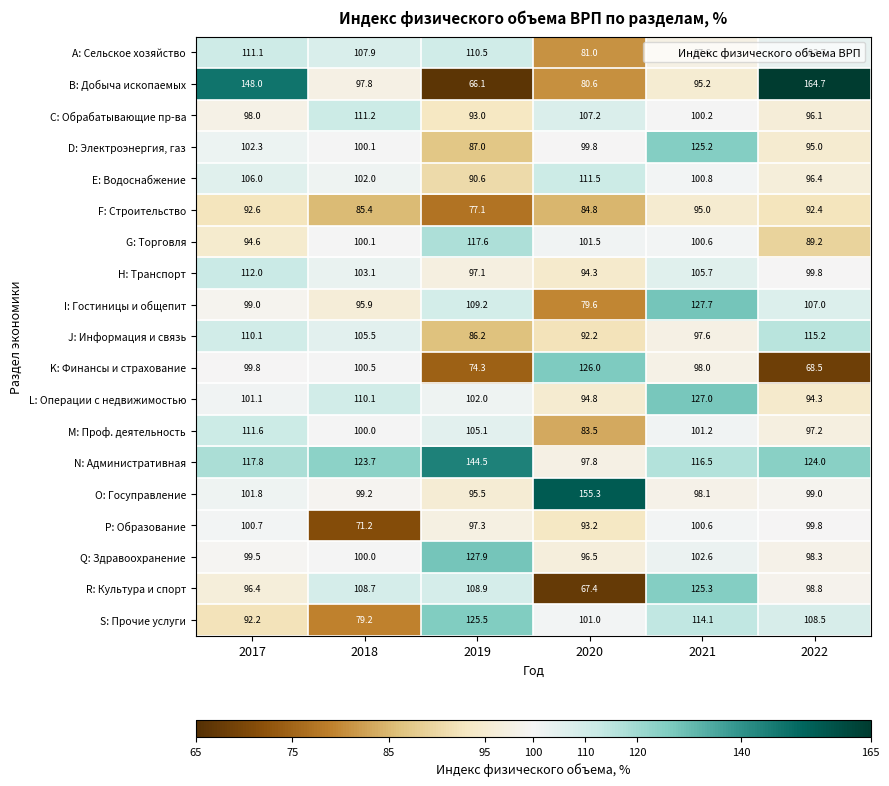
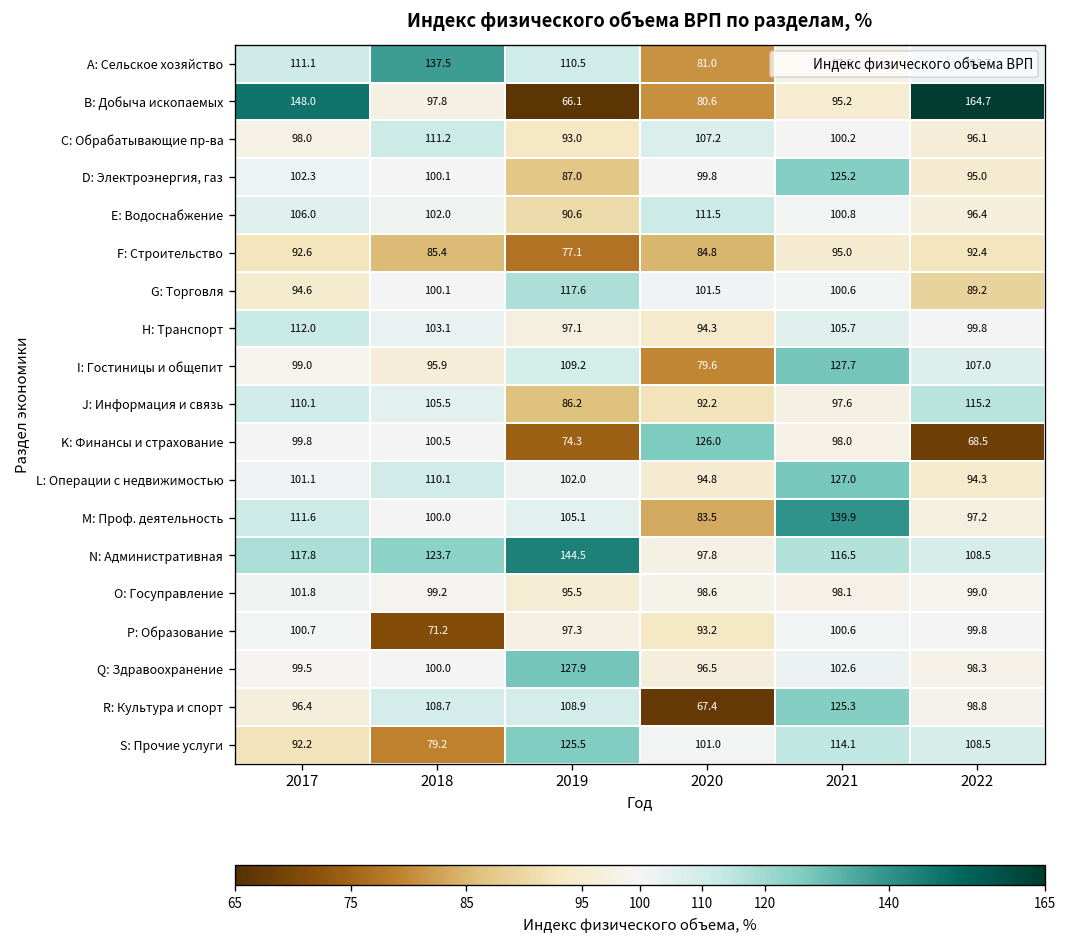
  {
    "A: Сельское хозяйство": {
      "2017": 111.1,
-     "2018": 107.9,
+     "2018": 137.5,
      "2019": 110.5,
      "2020": 81.0
    },
    "B: Добыча ископаемых": {
      "2017": 148.0,
      "2018": 97.8,
      "2019": 66.1,
      "2020": 80.6,
      "2021": 95.2,
      "2022": 164.7
    },
    "C: Обрабатывающие пр-ва": {
      "2017": 98.0,
      "2018": 111.2,
      "2019": 93.0,
      "2020": 107.2,
      "2021": 100.2,
      "2022": 96.1
    },
    "D: Электроэнергия, газ": {
      "2017": 102.3,
      "2018": 100.1,
      "2019": 87.0,
      "2020": 99.8,
      "2021": 125.2,
      "2022": 95.0
    },
    "E: Водоснабжение": {
      "2017": 106.0,
      "2018": 102.0,
      "2019": 90.6,
      "2020": 111.5,
      "2021": 100.8,
      "2022": 96.4
    },
    "F: Строительство": {
      "2017": 92.6,
      "2018": 85.4,
      "2019": 77.1,
      "2020": 84.8,
      "2021": 95.0,
      "2022": 92.4
    },
    "G: Торговля": {
      "2017": 94.6,
      "2018": 100.1,
      "2019": 117.6,
      "2020": 101.5,
      "2021": 100.6,
      "2022": 89.2
    },
    "H: Транспорт": {
      "2017": 112.0,
      "2018": 103.1,
      "2019": 97.1,
      "2020": 94.3,
      "2021": 105.7,
      "2022": 99.8
    },
    "I: Гостиницы и общепит": {
      "2017": 99.0,
      "2018": 95.9,
      "2019": 109.2,
      "2020": 79.6,
      "2021": 127.7,
      "2022": 107.0
    },
    "J: Информация и связь": {
      "2017": 110.1,
      "2018": 105.5,
      "2019": 86.2,
      "2020": 92.2,
      "2021": 97.6,
      "2022": 115.2
    },
    "K: Финансы и страхование": {
      "2017": 99.8,
      "2018": 100.5,
      "2019": 74.3,
      "2020": 126.0,
      "2021": 98.0,
      "2022": 68.5
    },
    "L: Операции с недвижимостью": {
      "2017": 101.1,
      "2018": 110.1,
      "2019": 102.0,
      "2020": 94.8,
      "2021": 127.0,
      "2022": 94.3
    },
    "M: Проф. деятельность": {
      "2017": 111.6,
      "2018": 100.0,
      "2019": 105.1,
      "2020": 83.5,
-     "2021": 101.2,
+     "2021": 139.9,
      "2022": 97.2
    },
    "N: Административная": {
      "2017": 117.8,
      "2018": 123.7,
      "2019": 144.5,
      "2020": 97.8,
      "2021": 116.5,
-     "2022": 124.0
+     "2022": 108.5
    },
    "O: Госуправление": {
      "2017": 101.8,
      "2018": 99.2,
      "2019": 95.5,
-     "2020": 155.3,
+     "2020": 98.6,
      "2021": 98.1,
      "2022": 99.0
    },
    "P: Образование": {
      "2017": 100.7,
      "2018": 71.2,
      "2019": 97.3,
      "2020": 93.2,
      "2021": 100.6,
      "2022": 99.8
    },
    "Q: Здравоохранение": {
      "2017": 99.5,
      "2018": 100.0,
      "2019": 127.9,
      "2020": 96.5,
      "2021": 102.6,
      "2022": 98.3
    },
    "R: Культура и спорт": {
      "2017": 96.4,
      "2018": 108.7,
      "2019": 108.9,
      "2020": 67.4,
      "2021": 125.3,
      "2022": 98.8
    },
    "S: Прочие услуги": {
      "2017": 92.2,
      "2018": 79.2,
      "2019": 125.5,
      "2020": 101.0,
      "2021": 114.1,
      "2022": 108.5
    }
  }
